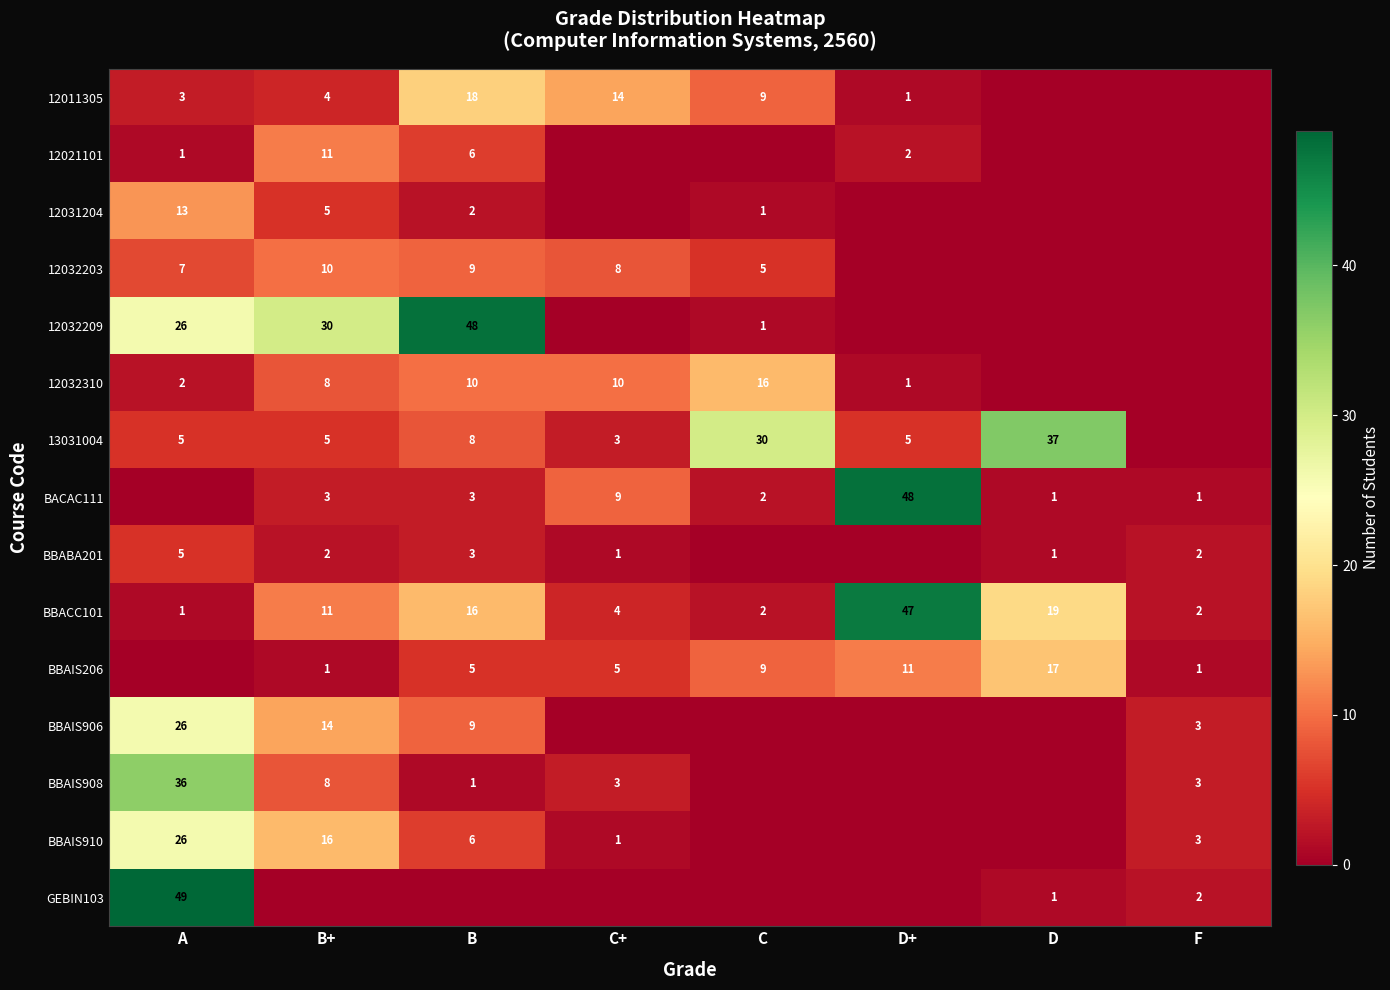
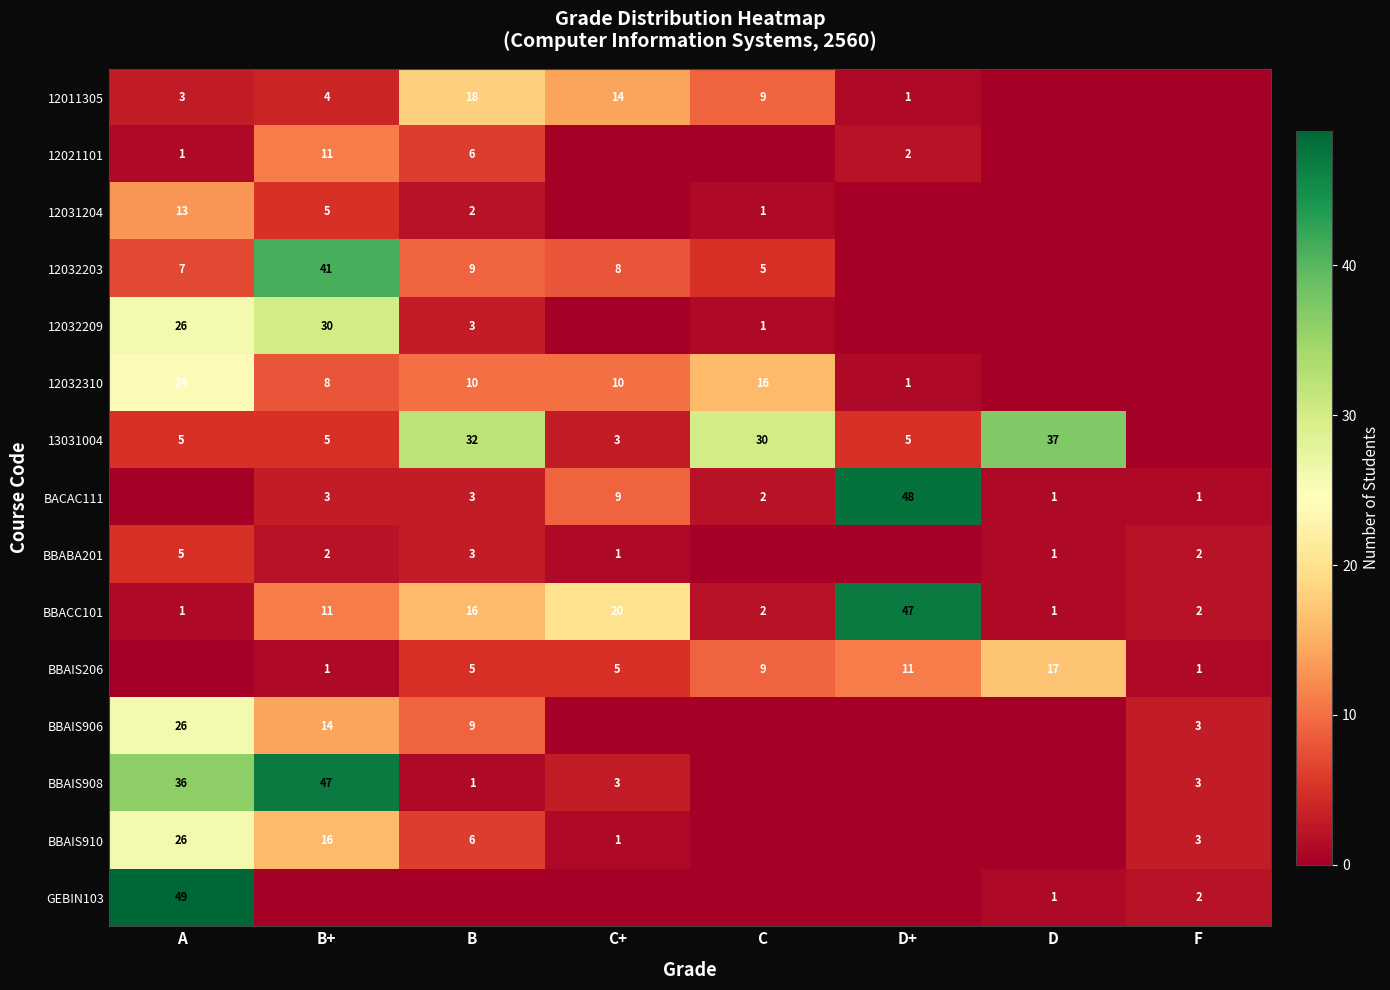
  {
    "12011305": {
      "A": 3,
      "B+": 4,
      "B": 18,
      "C+": 14,
      "C": 9,
      "D+": 1
    },
    "12021101": {
      "A": 1,
      "B+": 11,
      "B": 6,
      "D+": 2
    },
    "12031204": {
      "A": 13,
      "B+": 5,
      "B": 2,
      "C": 1
    },
    "12032203": {
      "A": 7,
-     "B+": 10,
+     "B+": 41,
      "B": 9,
      "C+": 8,
      "C": 5
    },
    "12032209": {
      "A": 26,
      "B+": 30,
-     "B": 48,
+     "B": 3,
      "C": 1
    },
    "12032310": {
-     "A": 2,
+     "A": 24,
      "B+": 8,
      "B": 10,
      "C+": 10,
      "C": 16,
      "D+": 1
    },
    "13031004": {
      "A": 5,
      "B+": 5,
-     "B": 8,
+     "B": 32,
      "C+": 3,
      "C": 30,
      "D+": 5,
      "D": 37
    },
    "BACAC111": {
      "B+": 3,
      "B": 3,
      "C+": 9,
      "C": 2,
      "D+": 48,
      "D": 1,
      "F": 1
    },
    "BBABA201": {
      "A": 5,
      "B+": 2,
      "B": 3,
      "C+": 1,
      "D": 1,
      "F": 2
    },
    "BBACC101": {
      "A": 1,
      "B+": 11,
      "B": 16,
-     "C+": 4,
+     "C+": 20,
      "C": 2,
      "D+": 47,
-     "D": 19,
+     "D": 1,
      "F": 2
    },
    "BBAIS206": {
      "B+": 1,
      "B": 5,
      "C+": 5,
      "C": 9,
      "D+": 11,
      "D": 17,
      "F": 1
    },
    "BBAIS906": {
      "A": 26,
      "B+": 14,
      "B": 9,
      "F": 3
    },
    "BBAIS908": {
      "A": 36,
-     "B+": 8,
+     "B+": 47,
      "B": 1,
      "C+": 3,
      "F": 3
    },
    "BBAIS910": {
      "A": 26,
      "B+": 16,
      "B": 6,
      "C+": 1,
      "F": 3
    },
    "GEBIN103": {
      "A": 49,
      "D": 1,
      "F": 2
    }
  }
